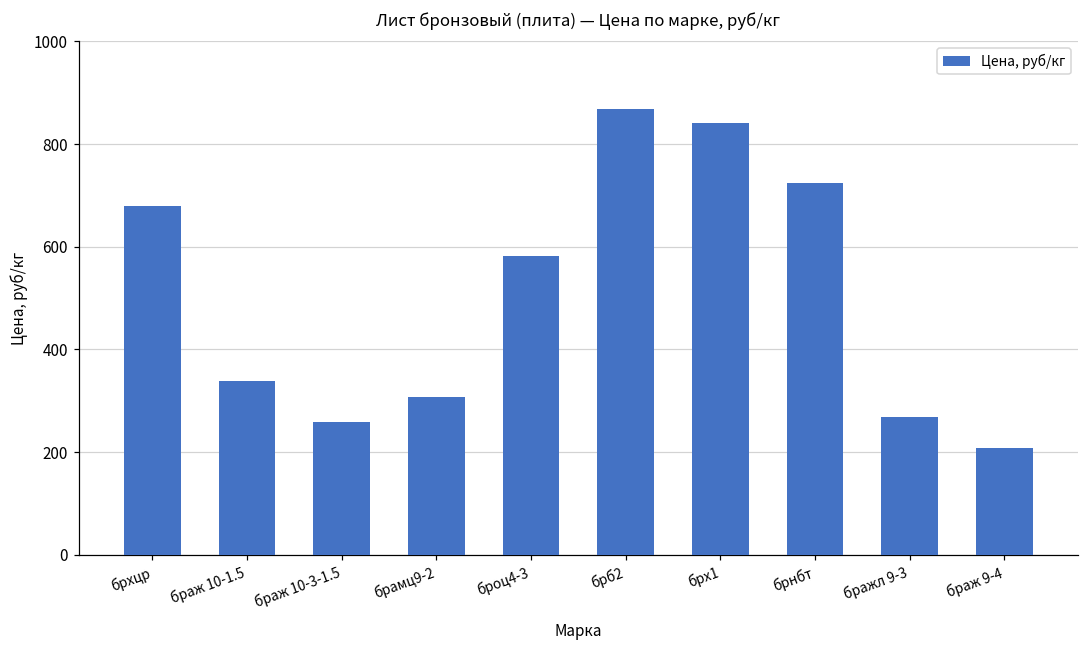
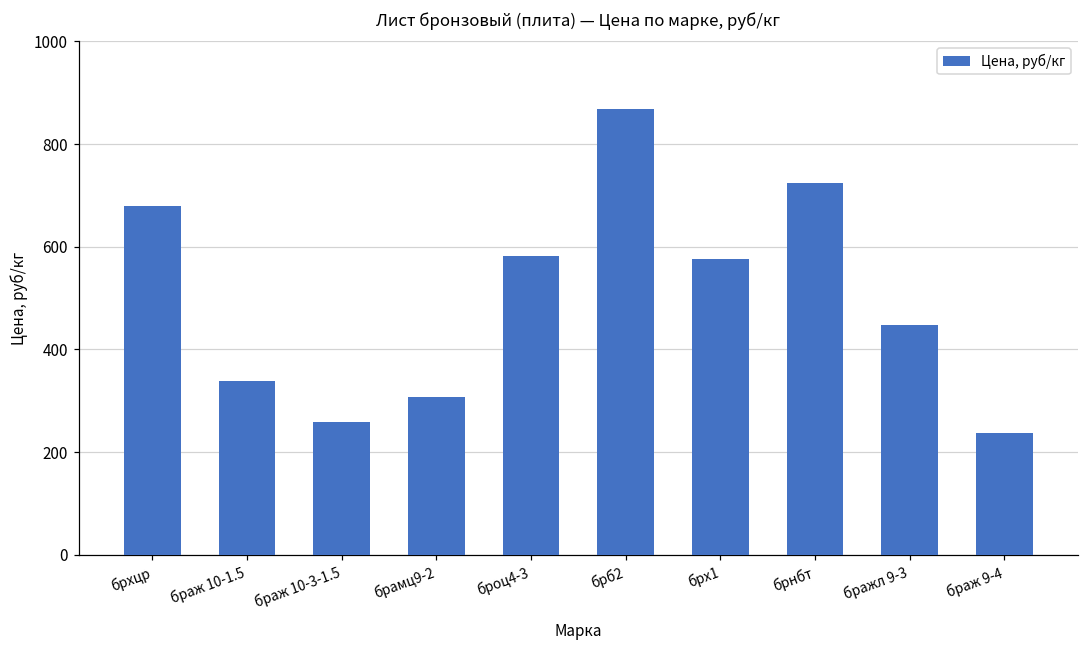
  {
    "брхцр": 680,
    "браж 10-1.5": 340,
    "браж 10-3-1.5": 260,
    "брамц9-2": 310,
    "броц4-3": 580,
    "брб2": 870,
-   "брх1": 840,
+   "брх1": 580,
    "брнбт": 720,
-   "бражл 9-3": 270,
-   "браж 9-4": 210
+   "бражл 9-3": 450,
+   "браж 9-4": 240
  }
